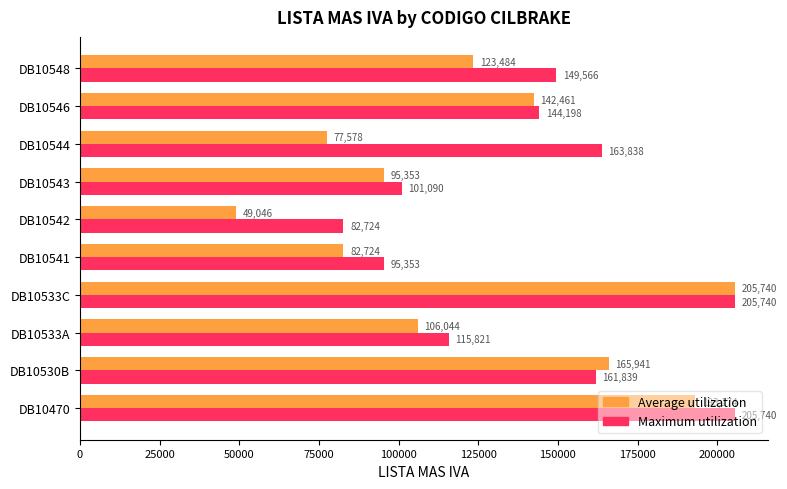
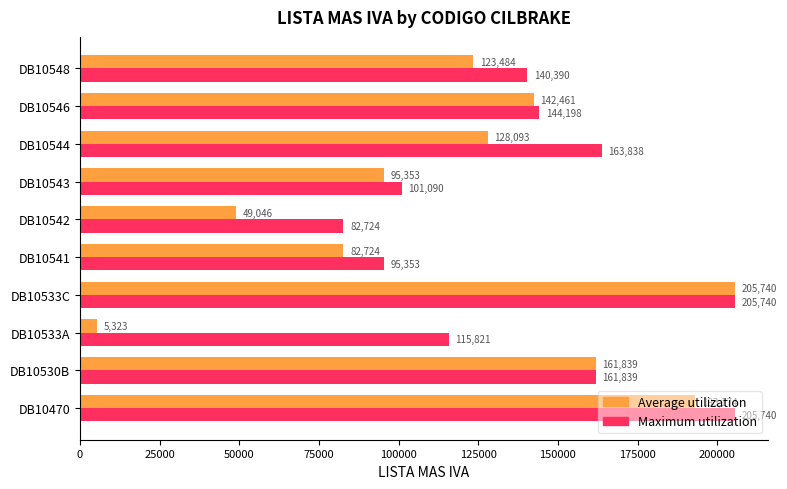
  {
    "Average utilization": {
      "DB10548": "123,484",
      "DB10546": "142,461",
-     "DB10544": "77,578",
+     "DB10544": "128,093",
      "DB10543": "95,353",
      "DB10542": "49,046",
      "DB10541": "82,724",
      "DB10533C": "205,740",
-     "DB10533A": "106,044",
-     "DB10530B": "165,941"
+     "DB10533A": "5,323",
+     "DB10530B": "161,839"
    },
    "Maximum utilization": {
-     "DB10548": "149,566",
+     "DB10548": "140,390",
      "DB10546": "144,198",
      "DB10544": "163,838",
      "DB10543": "101,090",
      "DB10542": "82,724",
      "DB10541": "95,353",
      "DB10533C": "205,740",
      "DB10533A": "115,821",
      "DB10530B": "161,839"
    }
  }
